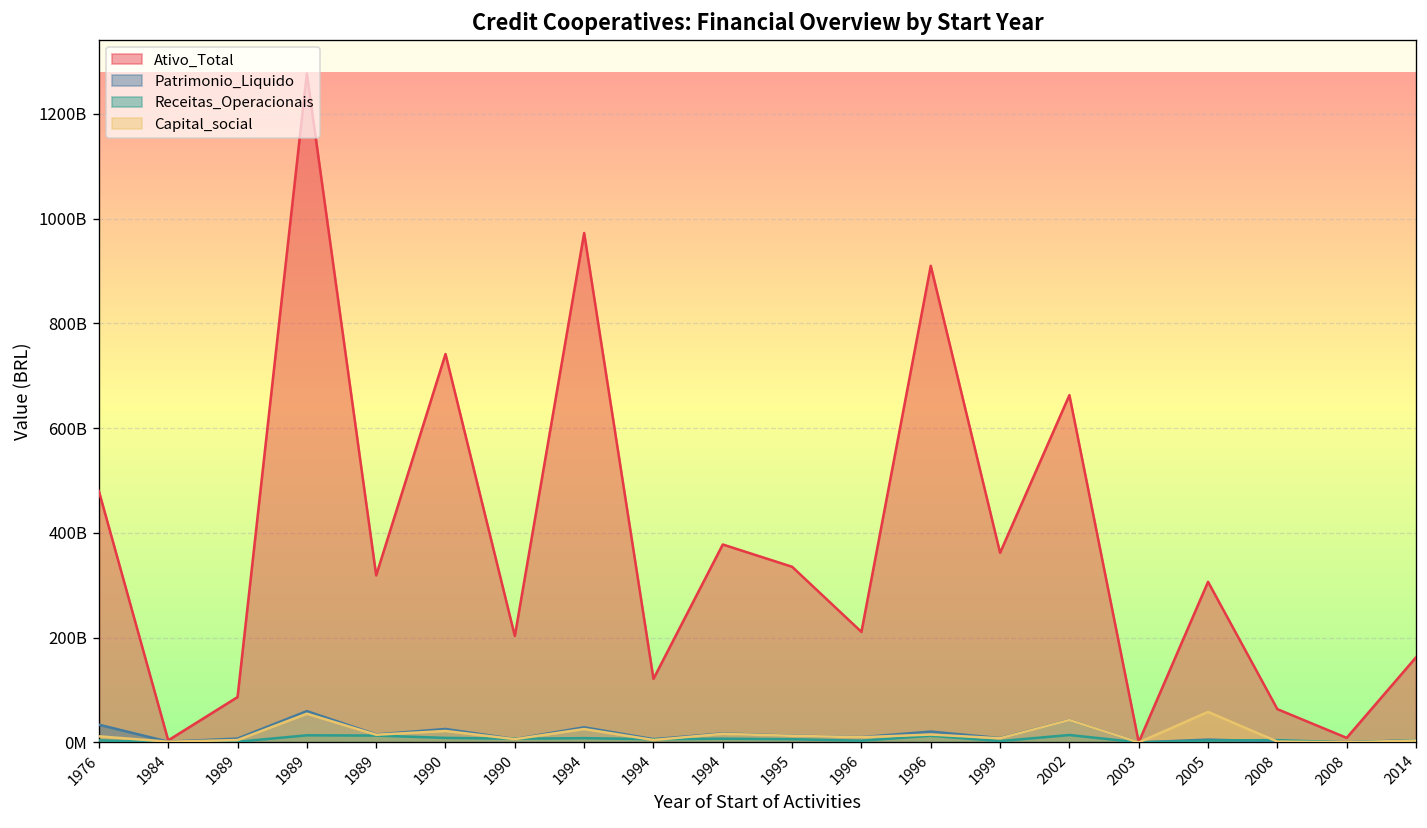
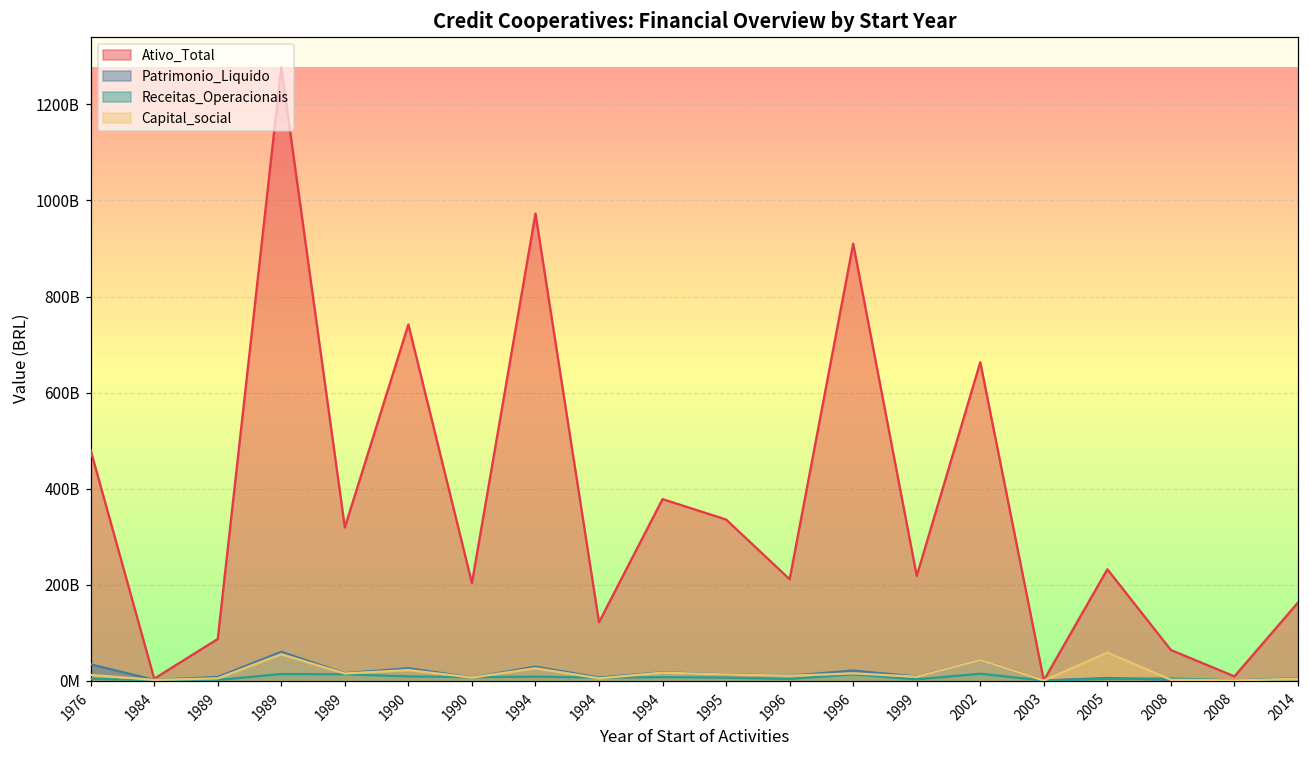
  {
    "Ativo_Total": {
      "1976": 480000000000,
      "1995": 340000000000,
-     "1999": 360000000000,
+     "1999": 220000000000,
      "2002": 660000000000,
-     "2005": 310000000000,
+     "2005": 230000000000,
      "2014": 160000000000
    },
    "Capital_social": {
      "1976": 10000000000,
      "2005": 60000000000
    }
  }
